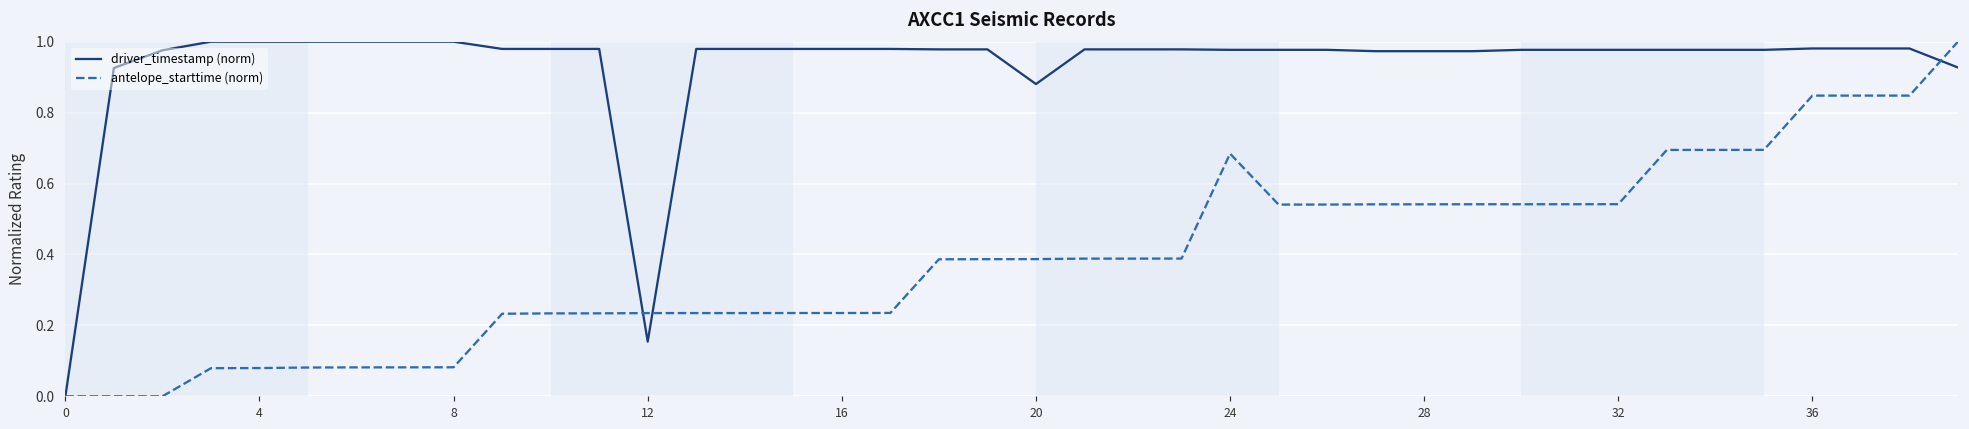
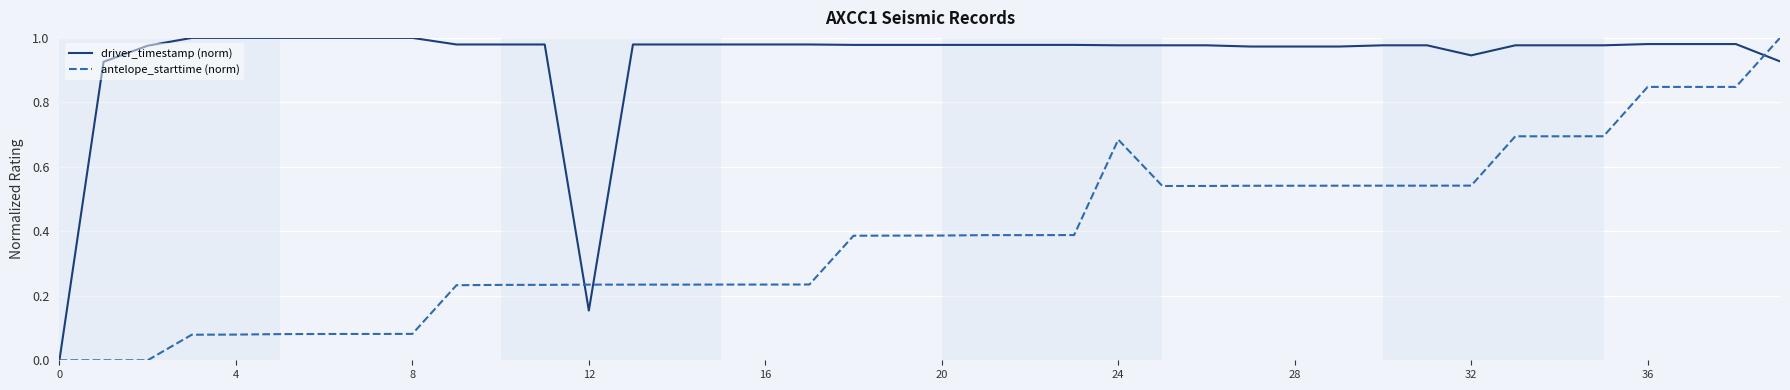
  {
    "driver_timestamp (norm)": {
      "4": 1.00,
      "8": 1.00,
      "12": 0.15,
      "16": 0.98,
-     "20": 0.88,
+     "20": 0.98,
      "24": 0.98,
      "28": 0.97,
-     "32": 0.98,
+     "32": 0.95,
      "36": 0.98
    },
    "antelope_starttime (norm)": {
      "4": 0.08,
      "8": 0.08,
      "12": 0.23,
      "16": 0.23,
      "20": 0.39,
      "24": 0.68,
      "28": 0.54,
      "32": 0.54,
      "36": 0.85
    }
  }
